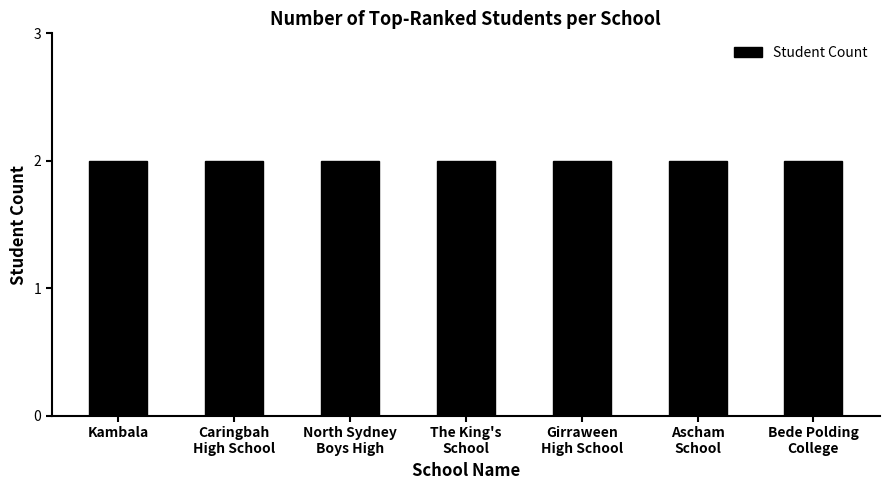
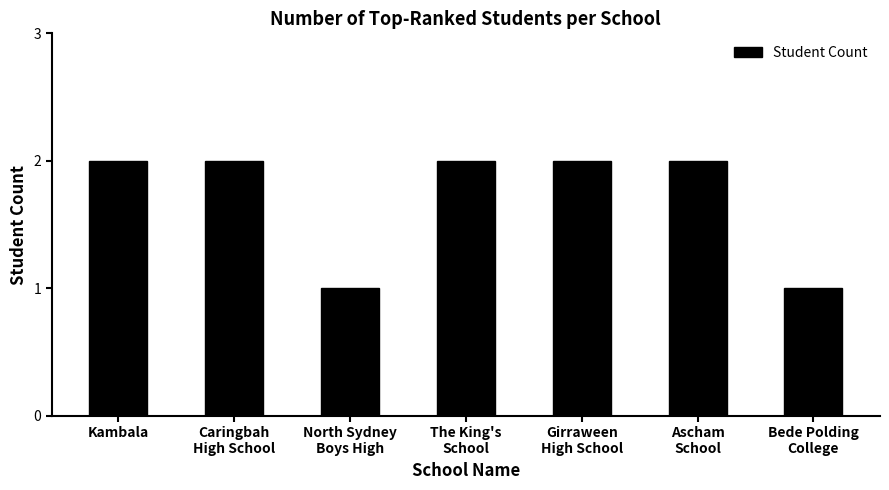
  {
    "Kambala": 2,
    "Caringbah High School": 2,
-   "North Sydney Boys High": 2,
+   "North Sydney Boys High": 1,
    "The King's School": 2,
    "Girraween High School": 2,
    "Ascham School": 2,
-   "Bede Polding College": 2
+   "Bede Polding College": 1
  }
